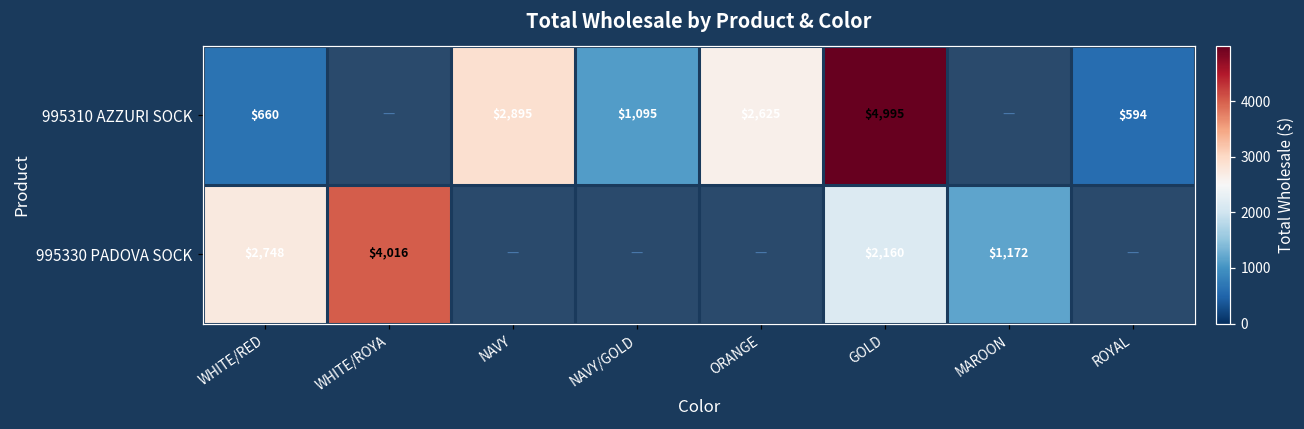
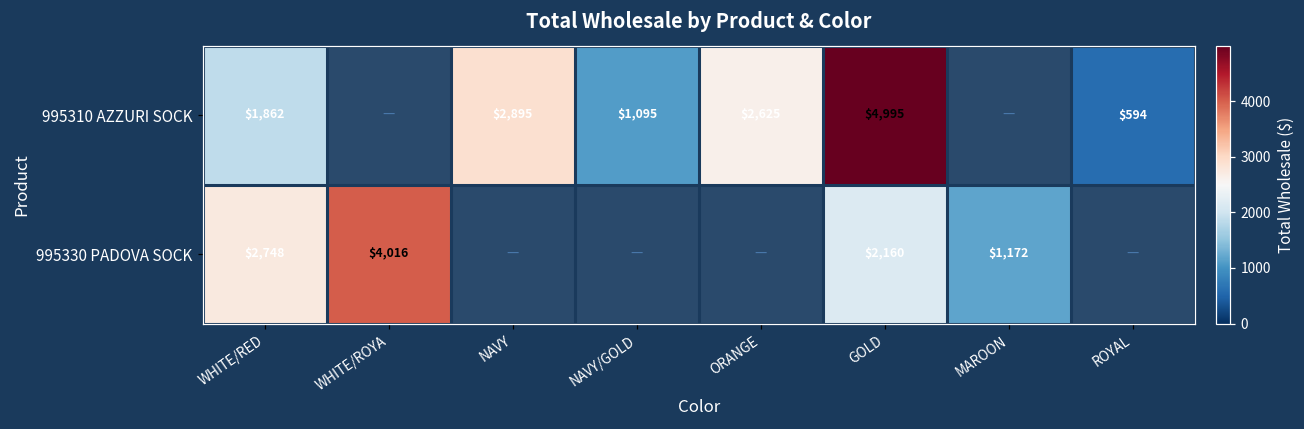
  {
    "995310 AZZURI SOCK": {
-     "WHITE/RED": "$660",
+     "WHITE/RED": "$1,862",
      "NAVY/GOLD": "$1,095",
      "GOLD": "$4,995",
      "ROYAL": "$594"
    },
    "995330 PADOVA SOCK": {
      "WHITE/ROYA": "$4,016",
      "MAROON": "$1,172"
    }
  }
